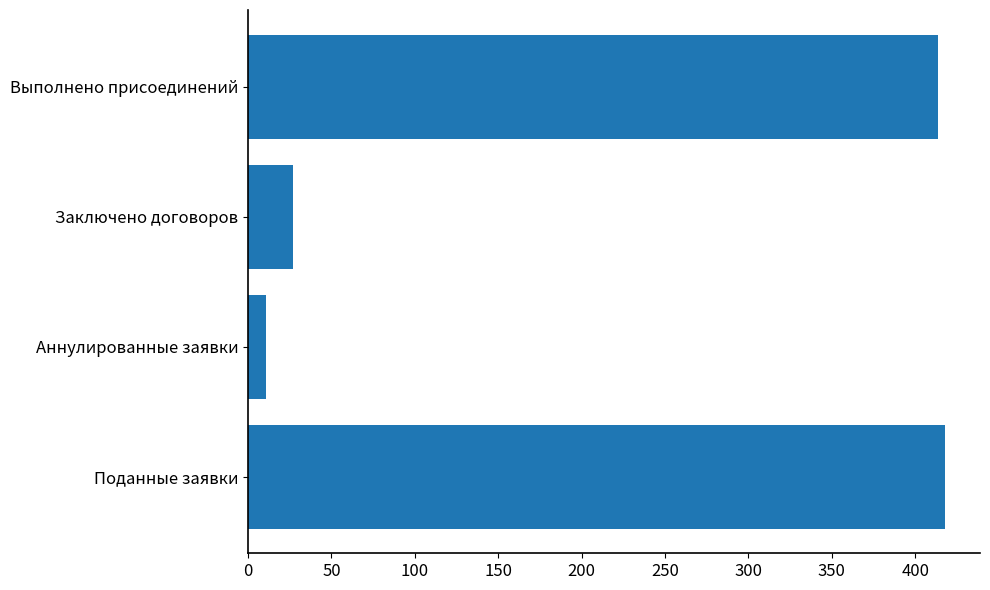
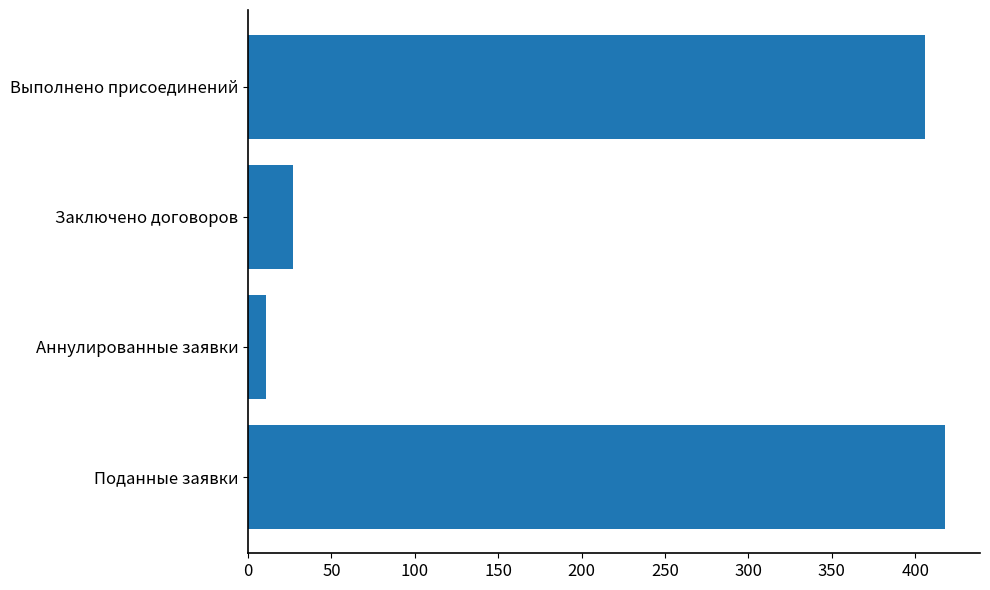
  {
-   "Выполнено присоединений": 414,
+   "Выполнено присоединений": 406,
    "Заключено договоров": 27,
    "Аннулированные заявки": 11,
    "Поданные заявки": 418
  }
